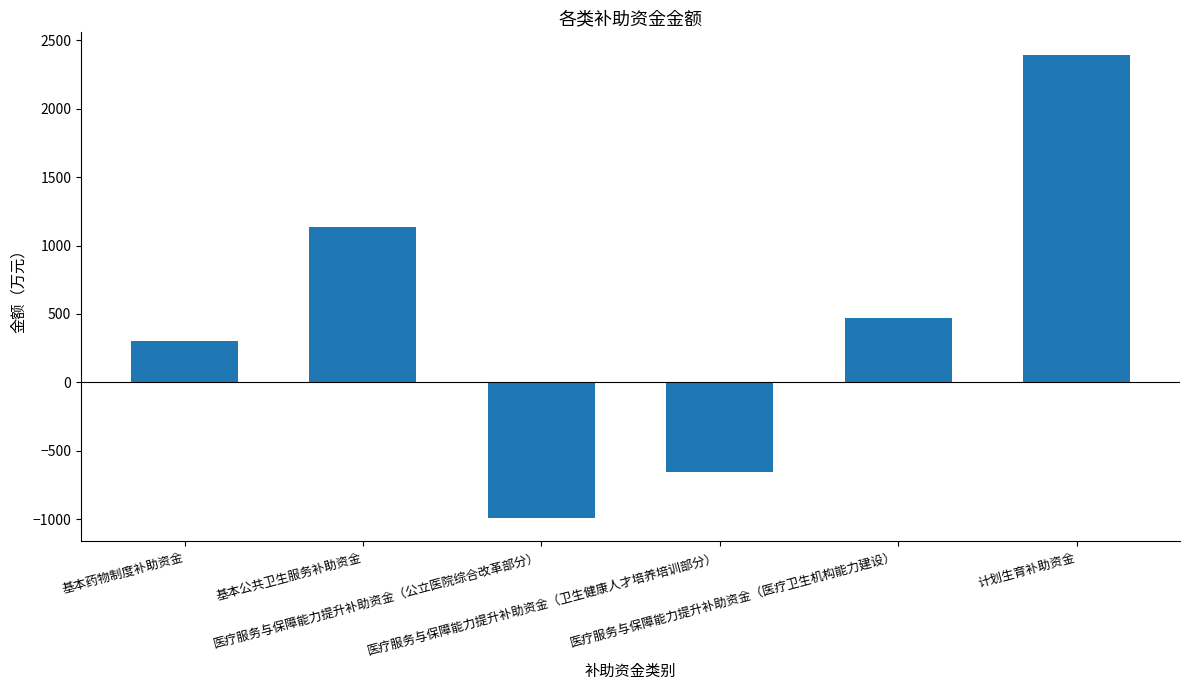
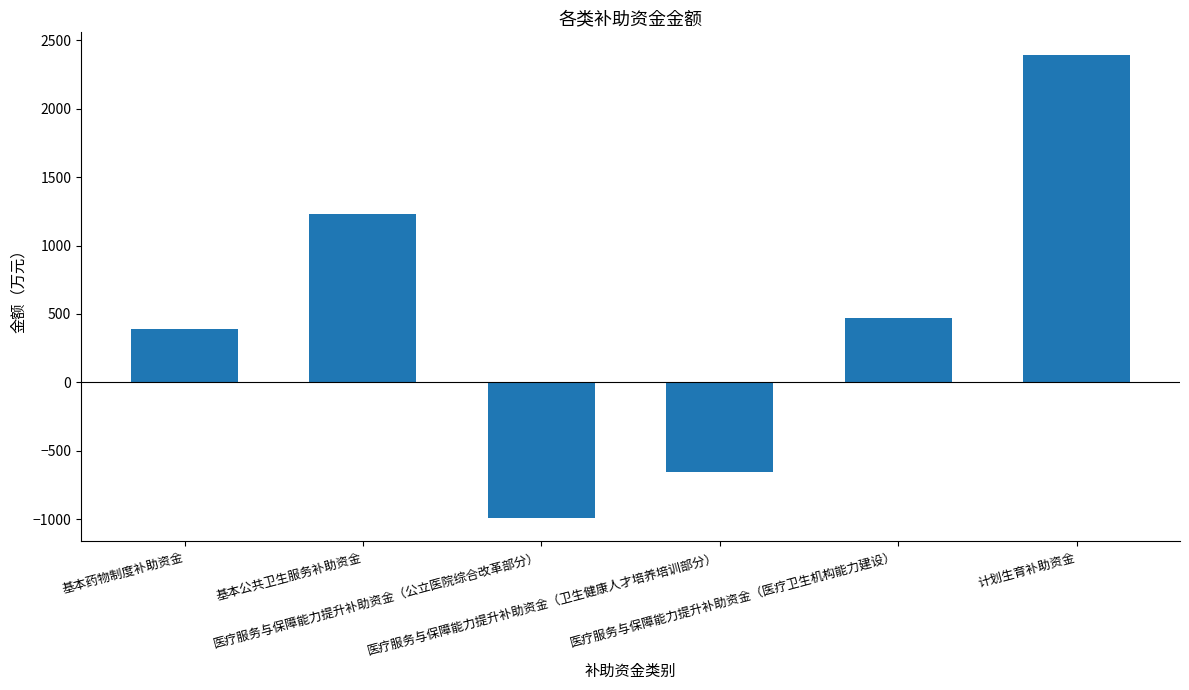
  {
-   "基本药物制度补助资金": 310,
-   "基本公共卫生服务补助资金": 1140,
+   "基本药物制度补助资金": 390,
+   "基本公共卫生服务补助资金": 1230,
    "医疗服务与保障能力提升补助资金（公立医院综合改革部分）": -990,
    "医疗服务与保障能力提升补助资金（卫生健康人才培养培训部分）": -650,
    "医疗服务与保障能力提升补助资金（医疗卫生机构能力建设）": 470,
    "计划生育补助资金": 2390
  }
